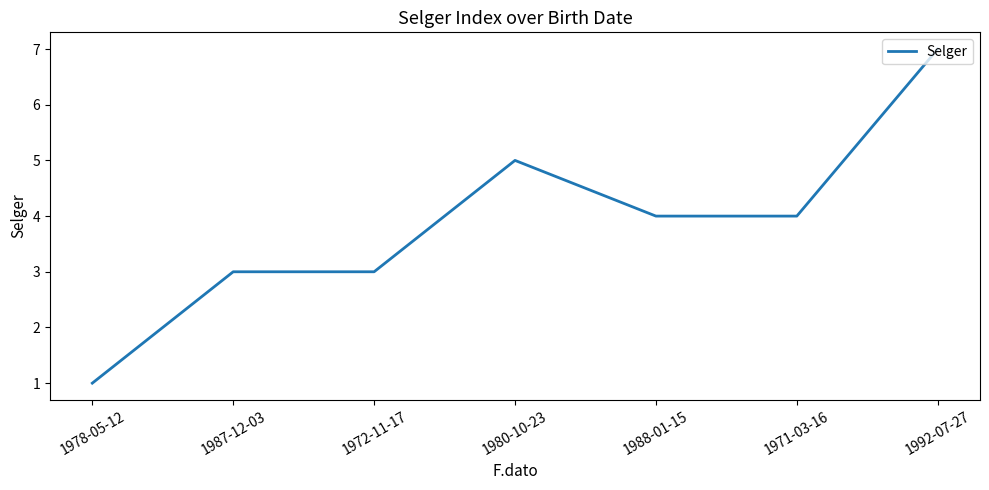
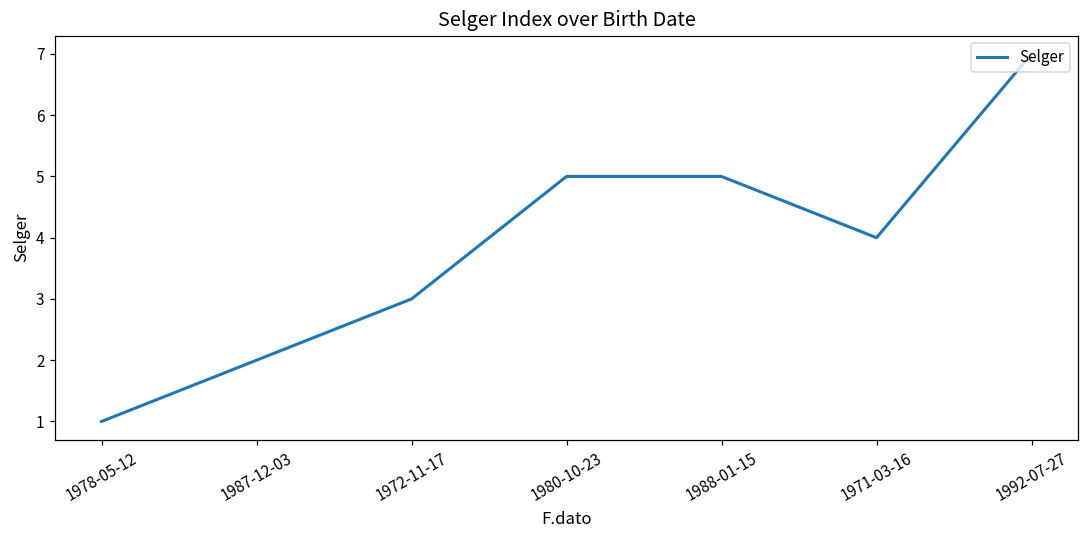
  {
    "1978-05-12": 1,
-   "1987-12-03": 3,
+   "1987-12-03": 2,
    "1972-11-17": 3,
    "1980-10-23": 5,
-   "1988-01-15": 4,
+   "1988-01-15": 5,
    "1971-03-16": 4
  }
